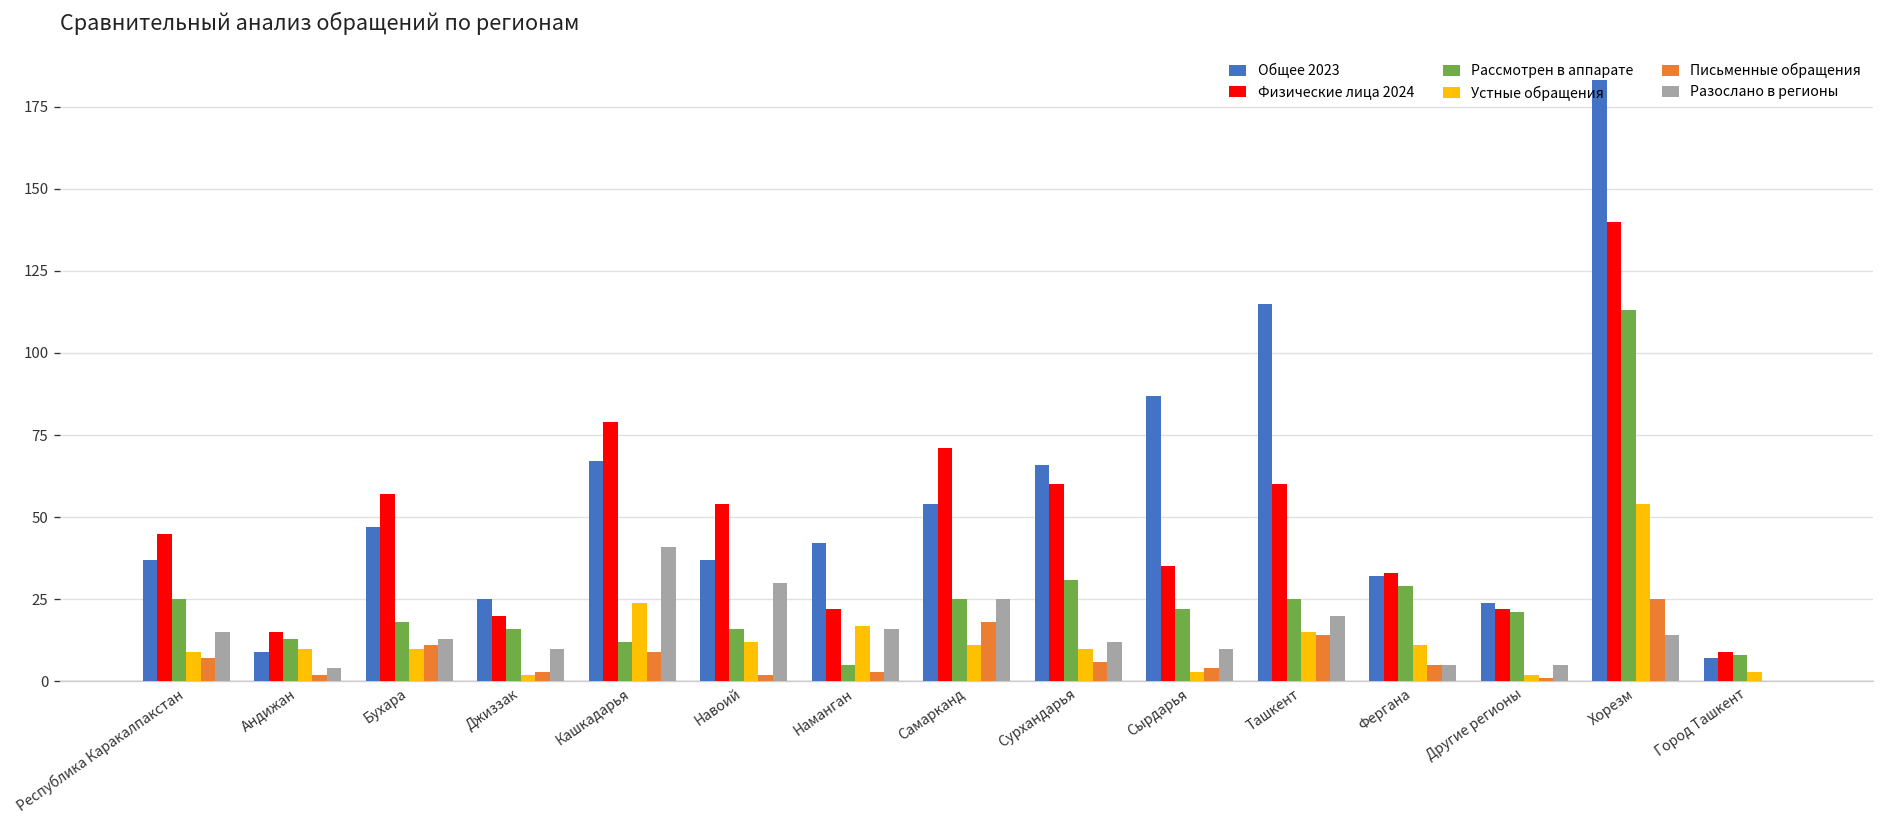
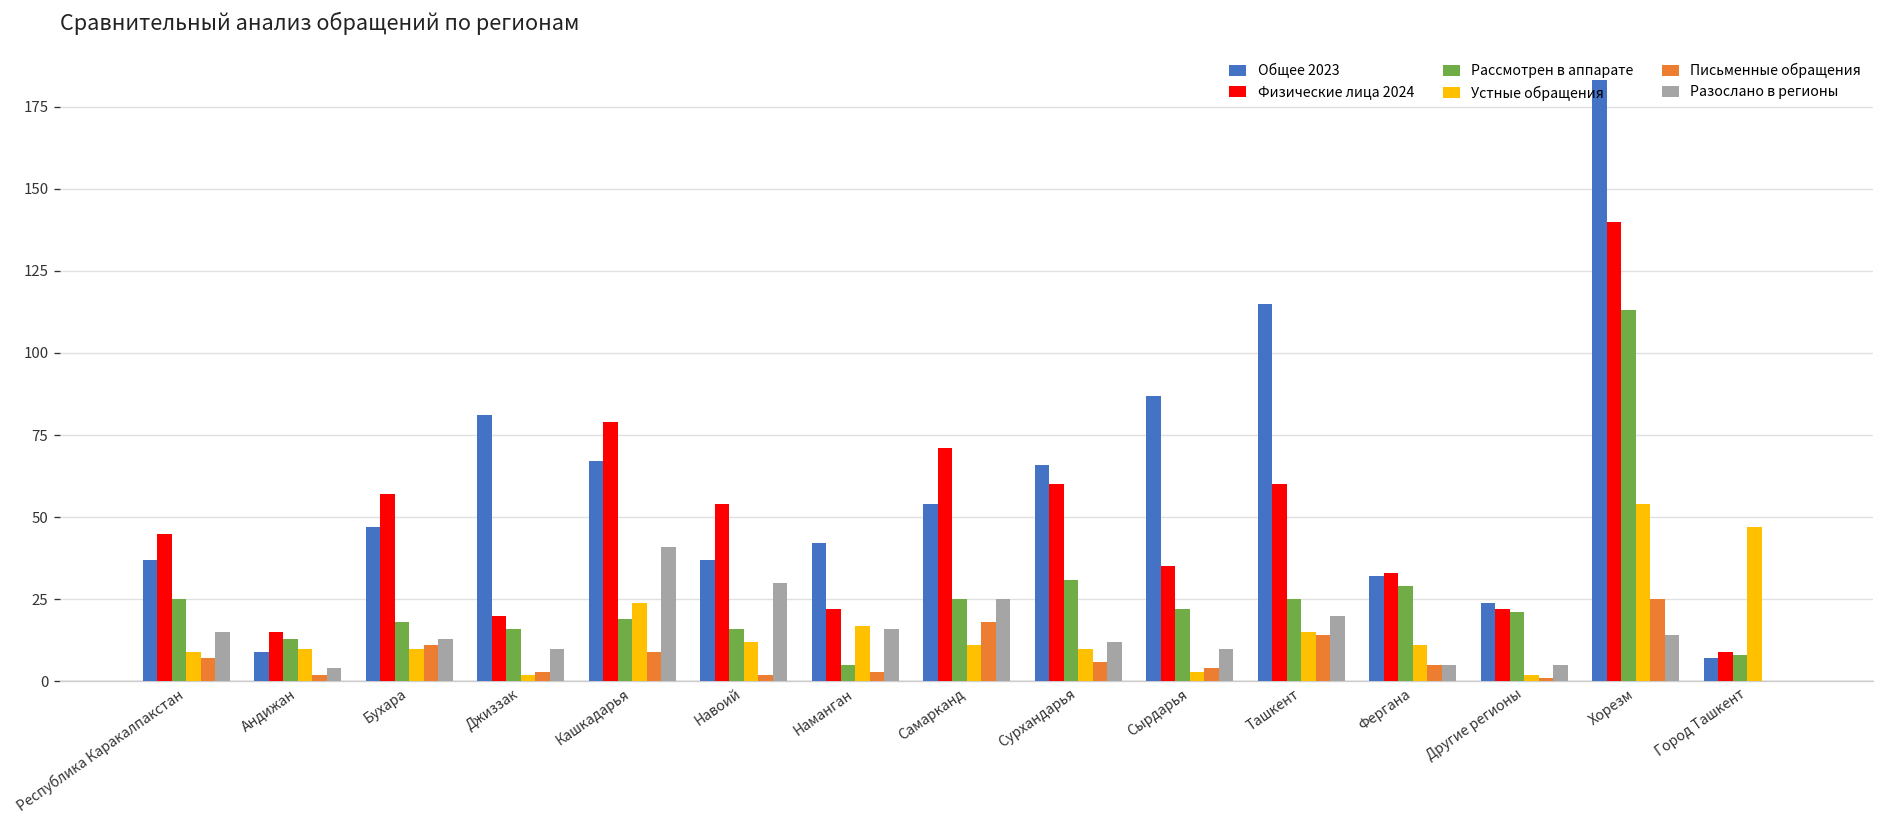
  {
    "Общее 2023": {
      "Республика Каракалпакстан": 37,
      "Андижан": 9,
      "Бухара": 47,
-     "Джиззак": 25,
+     "Джиззак": 81,
      "Кашкадарья": 67,
      "Навоий": 37,
      "Наманган": 42,
      "Самарканд": 54,
      "Сурхандарья": 66,
      "Сырдарья": 87,
      "Ташкент": 115,
      "Фергана": 32,
      "Другие регионы": 24,
      "Хорезм": 183,
      "Город Ташкент": 7
    },
    "Физические лица 2024": {
      "Республика Каракалпакстан": 45,
      "Андижан": 15,
      "Бухара": 57,
      "Джиззак": 20,
      "Кашкадарья": 79,
      "Навоий": 54,
      "Наманган": 22,
      "Самарканд": 71,
      "Сурхандарья": 60,
      "Сырдарья": 35,
      "Ташкент": 60,
      "Фергана": 33,
      "Другие регионы": 22,
      "Хорезм": 140,
      "Город Ташкент": 9
    },
    "Рассмотрен в аппарате": {
      "Республика Каракалпакстан": 25,
      "Андижан": 13,
      "Бухара": 18,
      "Джиззак": 16,
-     "Кашкадарья": 12,
+     "Кашкадарья": 19,
      "Навоий": 16,
      "Наманган": 5,
      "Самарканд": 25,
      "Сурхандарья": 31,
      "Сырдарья": 22,
      "Ташкент": 25,
      "Фергана": 29,
      "Другие регионы": 21,
      "Хорезм": 113,
      "Город Ташкент": 8
    },
    "Устные обращения": {
      "Республика Каракалпакстан": 9,
      "Андижан": 10,
      "Бухара": 10,
      "Джиззак": 2,
      "Кашкадарья": 24,
      "Навоий": 12,
      "Наманган": 17,
      "Самарканд": 11,
      "Сурхандарья": 10,
      "Сырдарья": 3,
      "Ташкент": 15,
      "Фергана": 11,
      "Другие регионы": 2,
      "Хорезм": 54,
-     "Город Ташкент": 3
+     "Город Ташкент": 47
    },
    "Письменные обращения": {
      "Республика Каракалпакстан": 7,
      "Андижан": 2,
      "Бухара": 11,
      "Джиззак": 3,
      "Кашкадарья": 9,
      "Навоий": 2,
      "Наманган": 3,
      "Самарканд": 18,
      "Сурхандарья": 6,
      "Сырдарья": 4,
      "Ташкент": 14,
      "Фергана": 5,
      "Другие регионы": 1,
      "Хорезм": 25,
      "Город Ташкент": 0
    },
    "Разослано в регионы": {
      "Республика Каракалпакстан": 15,
      "Андижан": 4,
      "Бухара": 13,
      "Джиззак": 10,
      "Кашкадарья": 41,
      "Навоий": 30,
      "Наманган": 16,
      "Самарканд": 25,
      "Сурхандарья": 12,
      "Сырдарья": 10,
      "Ташкент": 20,
      "Фергана": 5,
      "Другие регионы": 5,
      "Хорезм": 14,
      "Город Ташкент": 0
    }
  }
